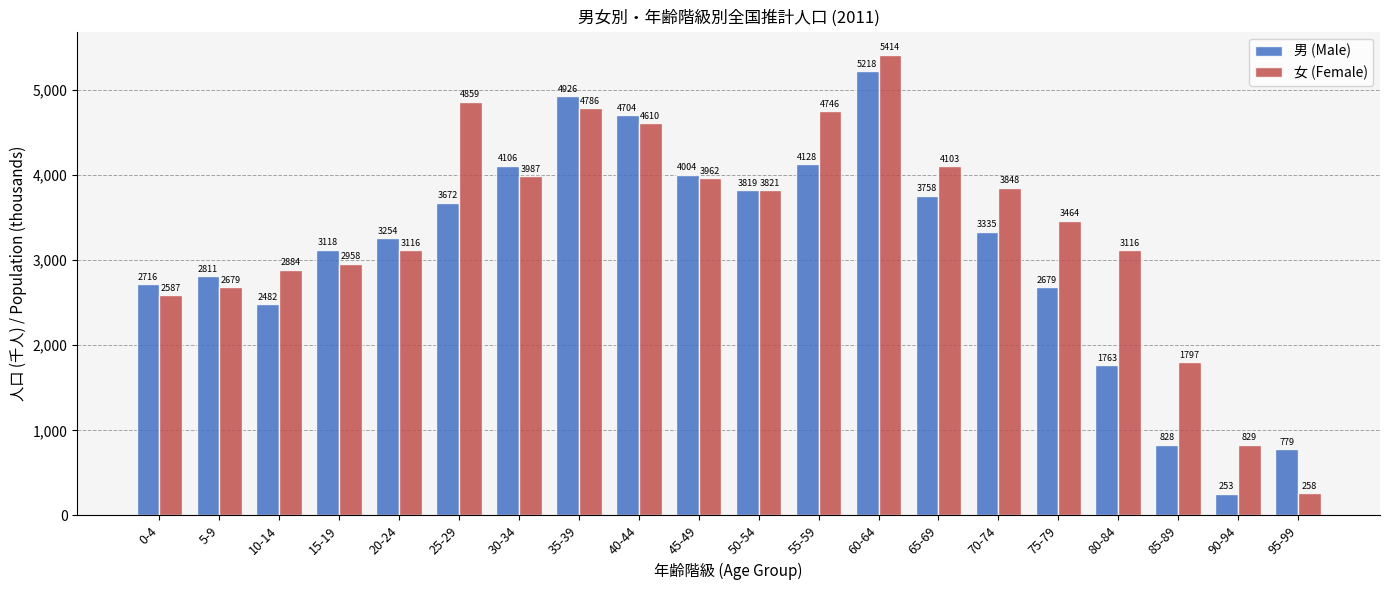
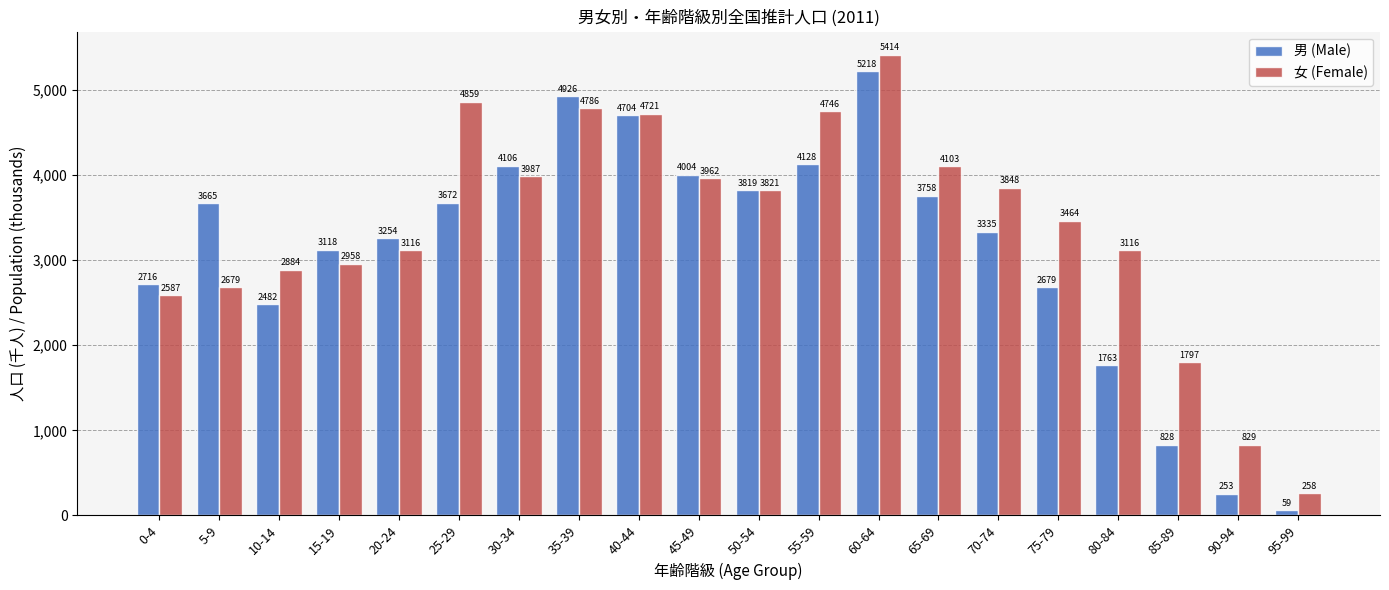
  {
    "男 (Male)": {
      "0-4": 2716,
-     "5-9": 2811,
+     "5-9": 3665,
      "10-14": 2482,
      "15-19": 3118,
      "20-24": 3254,
      "25-29": 3672,
      "30-34": 4106,
      "35-39": 4926,
      "40-44": 4704,
      "45-49": 4004,
      "50-54": 3819,
      "55-59": 4128,
      "60-64": 5218,
      "65-69": 3758,
      "70-74": 3335,
      "75-79": 2679,
      "80-84": 1763,
      "85-89": 828,
      "90-94": 253,
-     "95-99": 779
+     "95-99": 59
    },
    "女 (Female)": {
      "0-4": 2587,
      "5-9": 2679,
      "10-14": 2884,
      "15-19": 2958,
      "20-24": 3116,
      "25-29": 4859,
      "30-34": 3987,
      "35-39": 4786,
-     "40-44": 4610,
+     "40-44": 4721,
      "45-49": 3962,
      "50-54": 3821,
      "55-59": 4746,
      "60-64": 5414,
      "65-69": 4103,
      "70-74": 3848,
      "75-79": 3464,
      "80-84": 3116,
      "85-89": 1797,
      "90-94": 829,
      "95-99": 258
    }
  }
